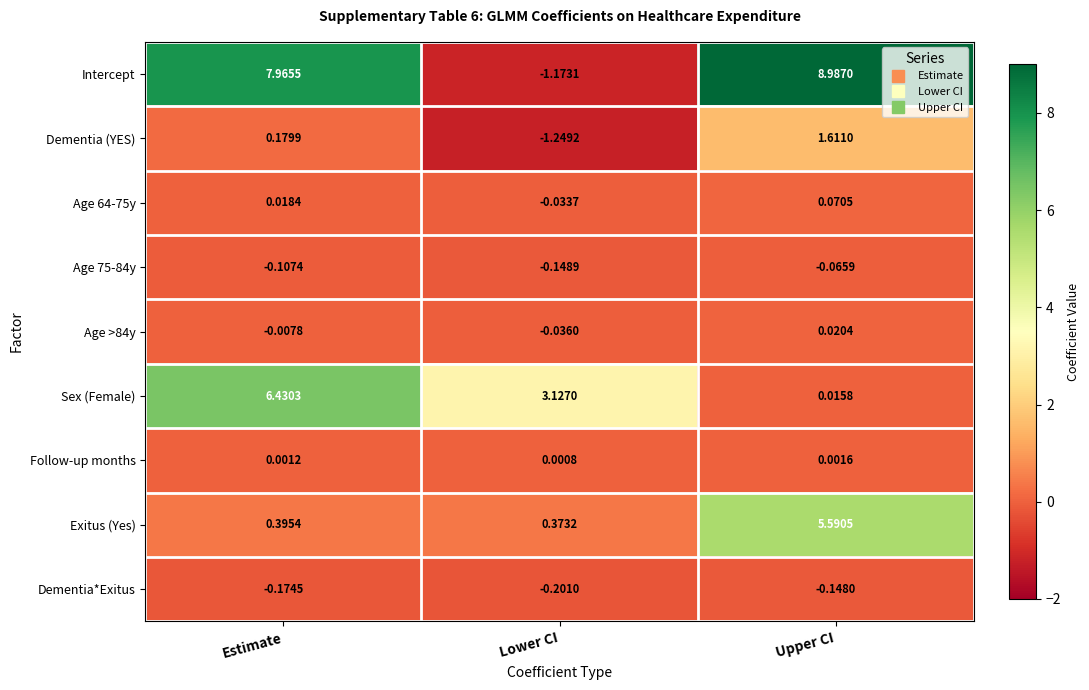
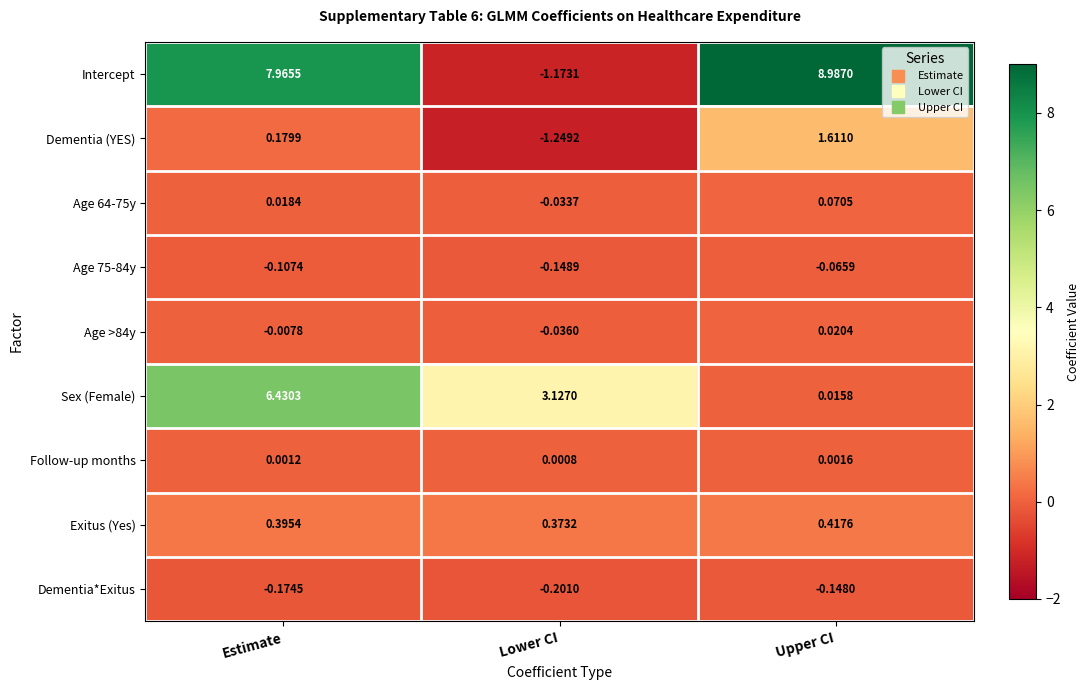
  {
    "Intercept": {
      "Estimate": 7.9655,
      "Lower CI": -1.1731,
      "Upper CI": 8.9870
    },
    "Dementia (YES)": {
      "Estimate": 0.1799,
      "Lower CI": -1.2492,
      "Upper CI": 1.6110
    },
    "Age 64-75y": {
      "Estimate": 0.0184,
      "Lower CI": -0.0337,
      "Upper CI": 0.0705
    },
    "Age 75-84y": {
      "Estimate": -0.1074,
      "Lower CI": -0.1489,
      "Upper CI": -0.0659
    },
    "Age >84y": {
      "Estimate": -0.0078,
      "Lower CI": -0.0360,
      "Upper CI": 0.0204
    },
    "Sex (Female)": {
      "Estimate": 6.4303,
      "Lower CI": 3.1270,
      "Upper CI": 0.0158
    },
    "Follow-up months": {
      "Estimate": 0.0012,
      "Lower CI": 0.0008,
      "Upper CI": 0.0016
    },
    "Exitus (Yes)": {
      "Estimate": 0.3954,
      "Lower CI": 0.3732,
-     "Upper CI": 5.5905
+     "Upper CI": 0.4176
    },
    "Dementia*Exitus": {
      "Estimate": -0.1745,
      "Lower CI": -0.2010,
      "Upper CI": -0.1480
    }
  }
